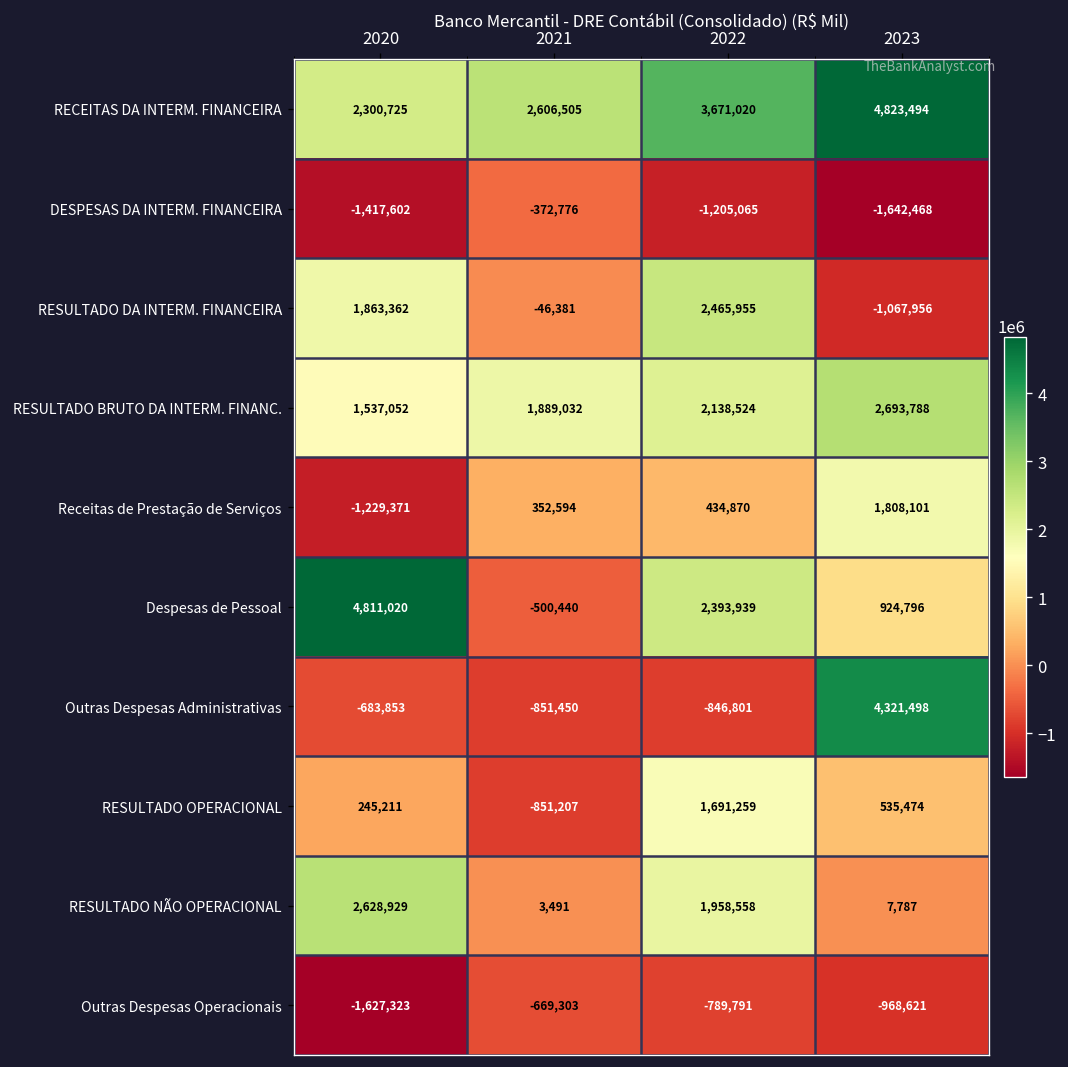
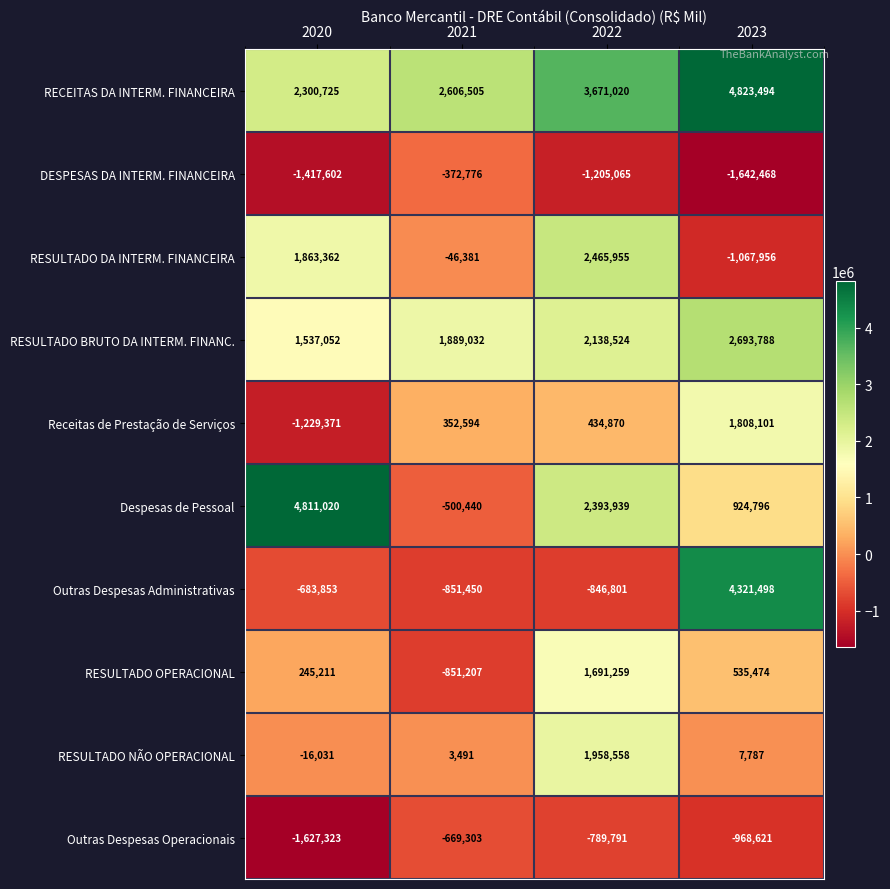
  {
    "RECEITAS DA INTERM. FINANCEIRA": {
      "2020": "2,300,725",
      "2021": "2,606,505",
      "2022": "3,671,020"
    },
    "DESPESAS DA INTERM. FINANCEIRA": {
      "2020": "-1,417,602",
      "2021": "-372,776",
      "2022": "-1,205,065",
      "2023": "-1,642,468"
    },
    "RESULTADO DA INTERM. FINANCEIRA": {
      "2020": "1,863,362",
      "2021": "-46,381",
      "2022": "2,465,955",
      "2023": "-1,067,956"
    },
    "RESULTADO BRUTO DA INTERM. FINANC.": {
      "2020": "1,537,052",
      "2021": "1,889,032",
      "2022": "2,138,524",
      "2023": "2,693,788"
    },
    "Receitas de Prestação de Serviços": {
      "2020": "-1,229,371",
      "2021": "352,594",
      "2022": "434,870",
      "2023": "1,808,101"
    },
    "Despesas de Pessoal": {
      "2020": "4,811,020",
      "2021": "-500,440",
      "2022": "2,393,939",
      "2023": "924,796"
    },
    "Outras Despesas Administrativas": {
      "2020": "-683,853",
      "2021": "-851,450",
      "2022": "-846,801",
      "2023": "4,321,498"
    },
    "RESULTADO OPERACIONAL": {
      "2020": "245,211",
      "2021": "-851,207",
      "2022": "1,691,259",
      "2023": "535,474"
    },
    "RESULTADO NÃO OPERACIONAL": {
-     "2020": "2,628,929",
+     "2020": "-16,031",
      "2021": "3,491",
      "2022": "1,958,558",
      "2023": "7,787"
    },
    "Outras Despesas Operacionais": {
      "2020": "-1,627,323",
      "2021": "-669,303",
      "2022": "-789,791",
      "2023": "-968,621"
    }
  }
